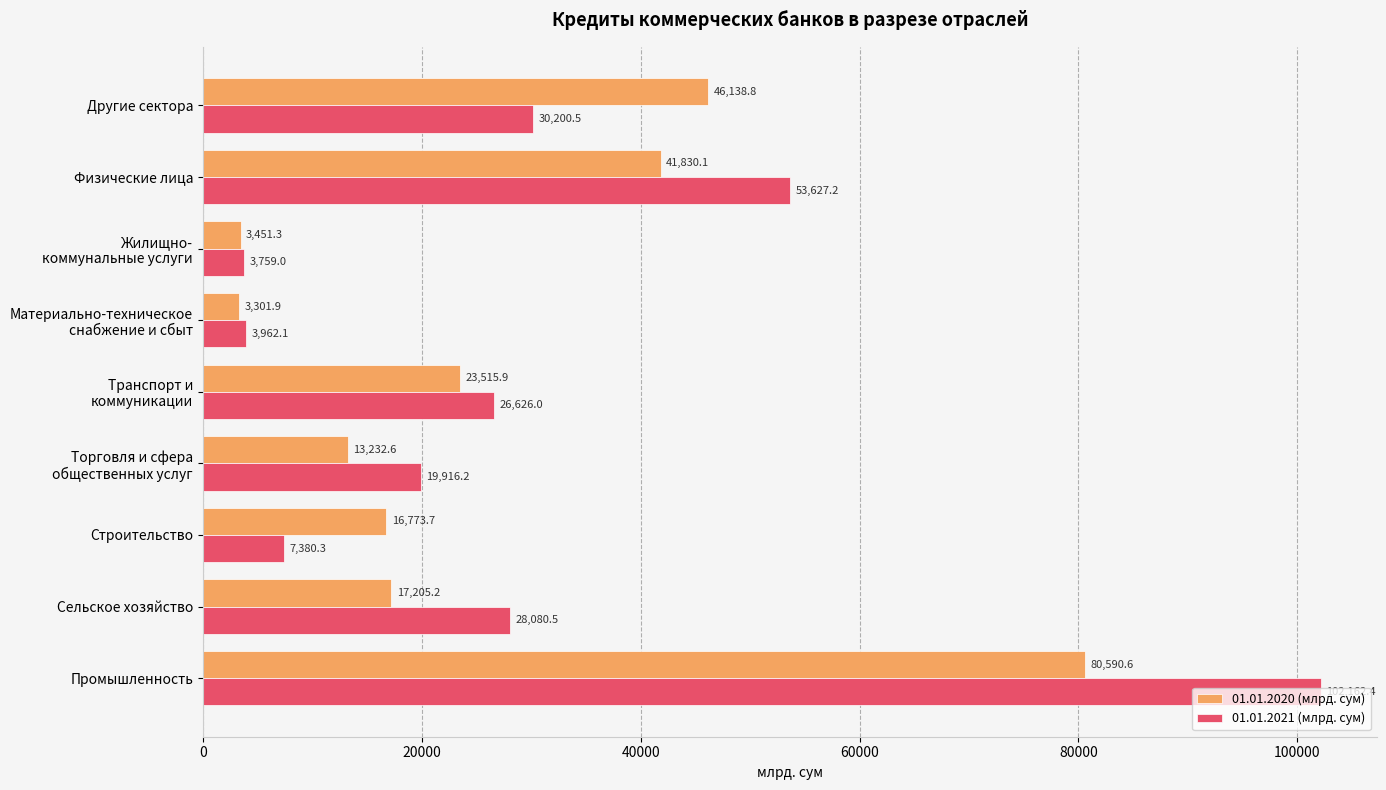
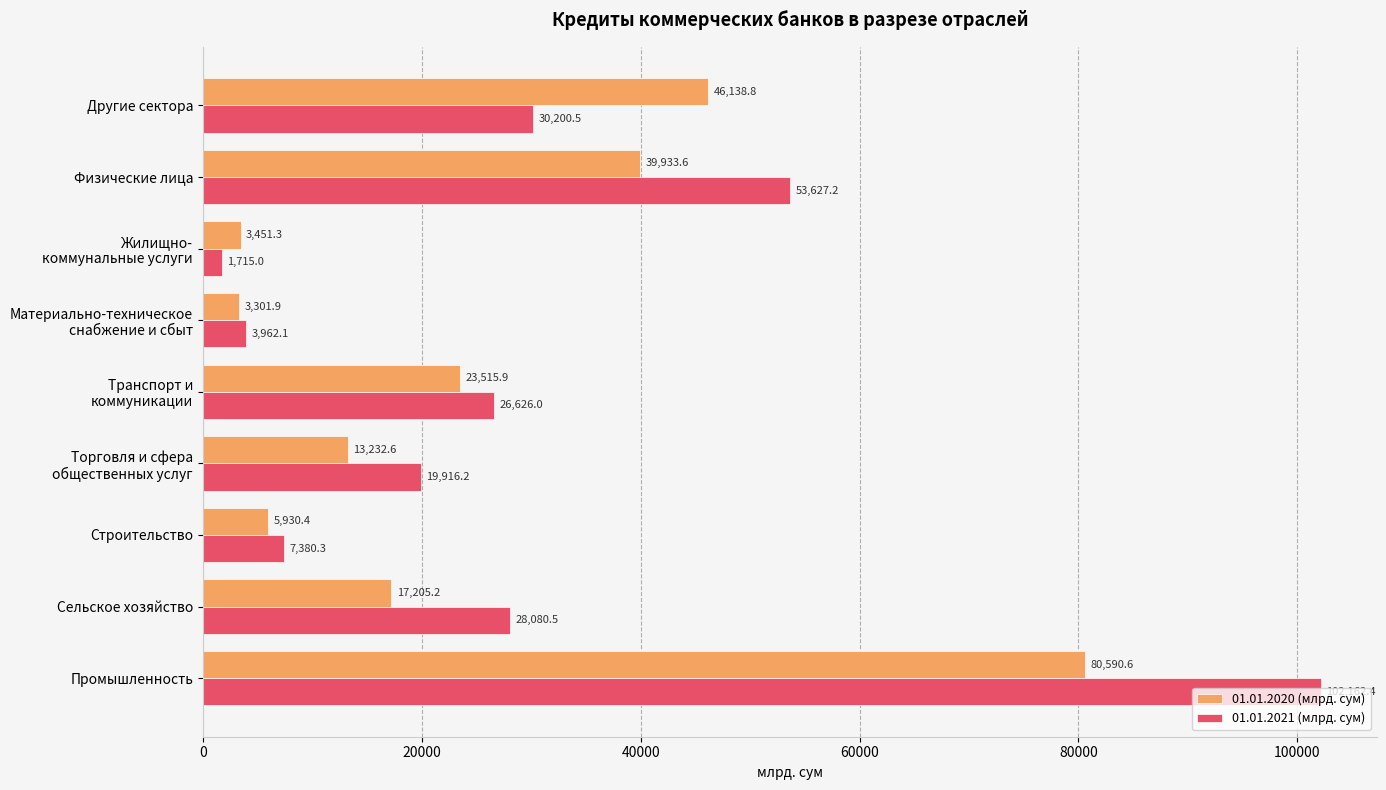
  {
    "01.01.2020 (млрд. сум)": {
      "Другие сектора": "46,138.8",
-     "Физические лица": "41,830.1",
+     "Физические лица": "39,933.6",
      "Жилищно- коммунальные услуги": "3,451.3",
      "Материально-техническое снабжение и сбыт": "3,301.9",
      "Транспорт и коммуникации": "23,515.9",
      "Торговля и сфера общественных услуг": "13,232.6",
-     "Строительство": "16,773.7",
+     "Строительство": "5,930.4",
      "Сельское хозяйство": "17,205.2",
      "Промышленность": "80,590.6"
    },
    "01.01.2021 (млрд. сум)": {
      "Другие сектора": "30,200.5",
      "Физические лица": "53,627.2",
-     "Жилищно- коммунальные услуги": "3,759.0",
+     "Жилищно- коммунальные услуги": "1,715.0",
      "Материально-техническое снабжение и сбыт": "3,962.1",
      "Транспорт и коммуникации": "26,626.0",
      "Торговля и сфера общественных услуг": "19,916.2",
      "Строительство": "7,380.3",
      "Сельское хозяйство": "28,080.5"
    }
  }
